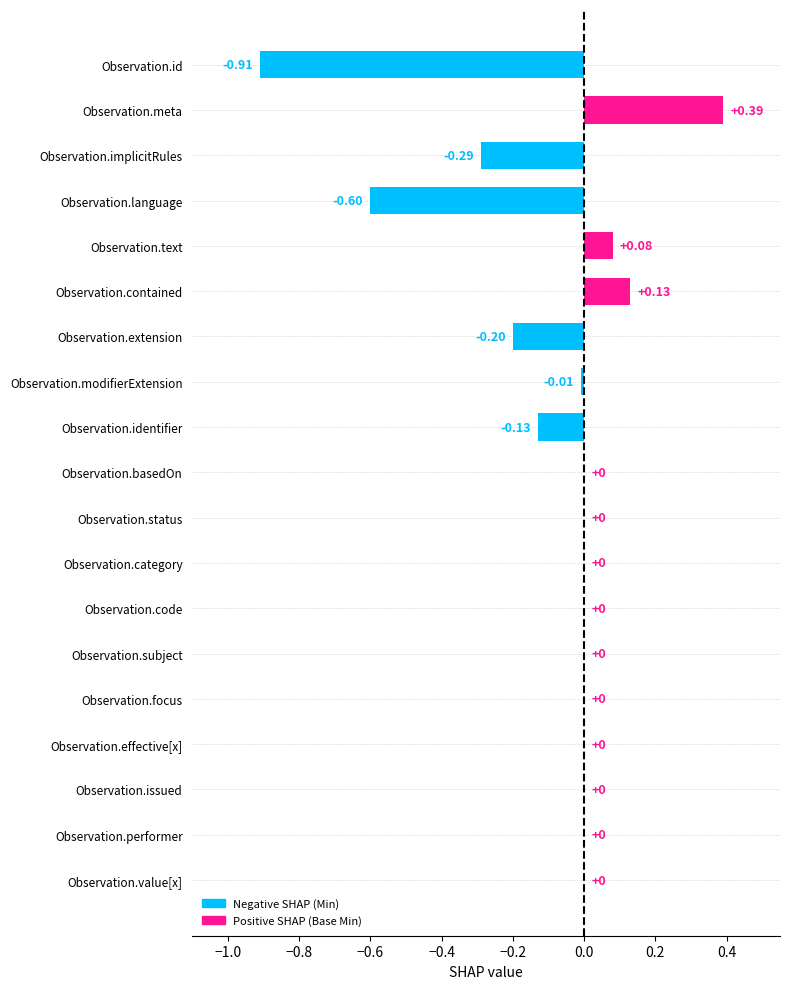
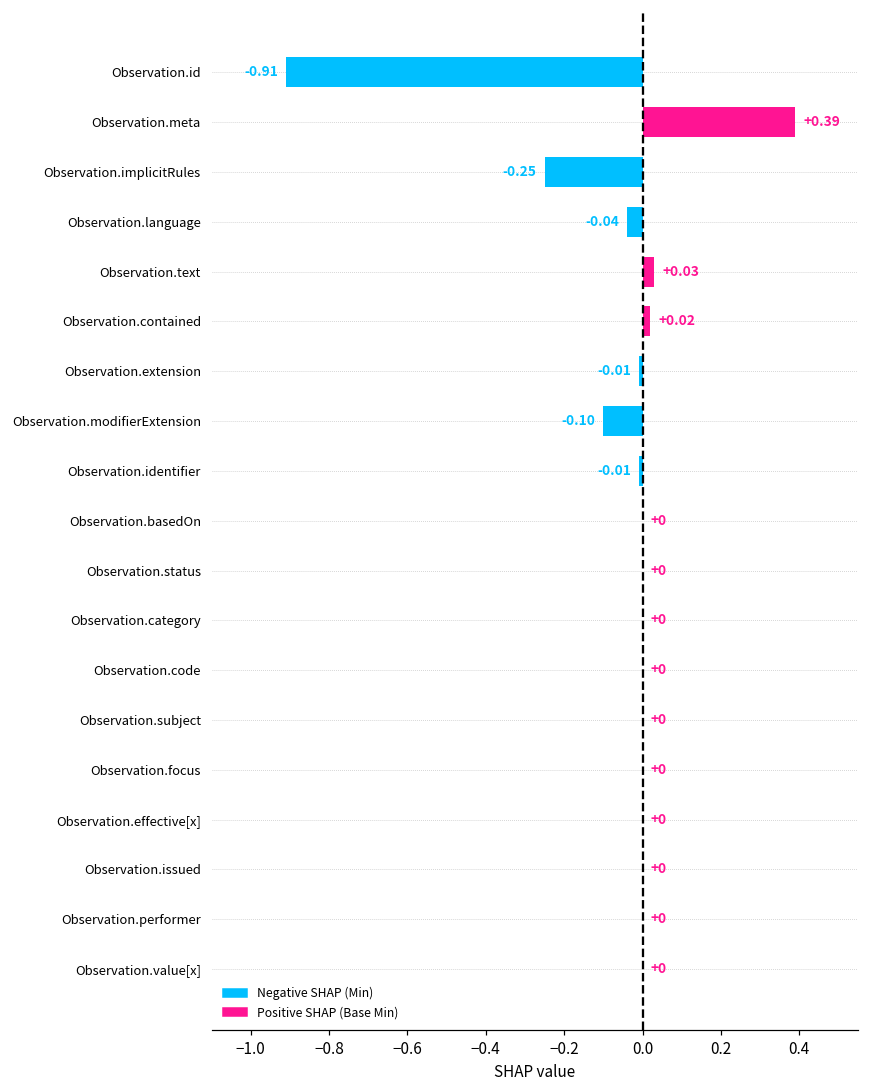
  {
    "Observation.id": "-0.91",
    "Observation.meta": "+0.39",
-   "Observation.implicitRules": "-0.29",
-   "Observation.language": "-0.60",
-   "Observation.text": "+0.08",
-   "Observation.contained": "+0.13",
-   "Observation.extension": "-0.20",
-   "Observation.modifierExtension": "-0.01",
-   "Observation.identifier": "-0.13",
+   "Observation.implicitRules": "-0.25",
+   "Observation.language": "-0.04",
+   "Observation.text": "+0.03",
+   "Observation.contained": "+0.02",
+   "Observation.extension": "-0.01",
+   "Observation.modifierExtension": "-0.10",
+   "Observation.identifier": "-0.01",
    "Observation.basedOn": "+0",
    "Observation.status": "+0",
    "Observation.category": "+0",
    "Observation.code": "+0",
    "Observation.subject": "+0",
    "Observation.focus": "+0",
    "Observation.effective[x]": "+0",
    "Observation.issued": "+0",
    "Observation.performer": "+0",
    "Observation.value[x]": "+0"
  }
